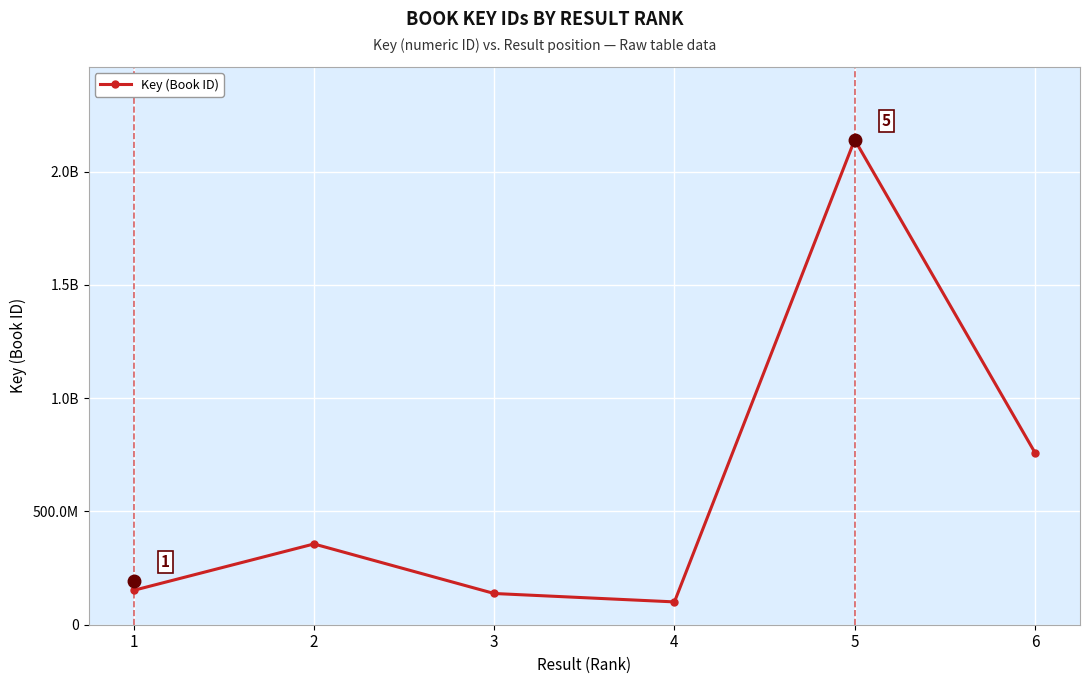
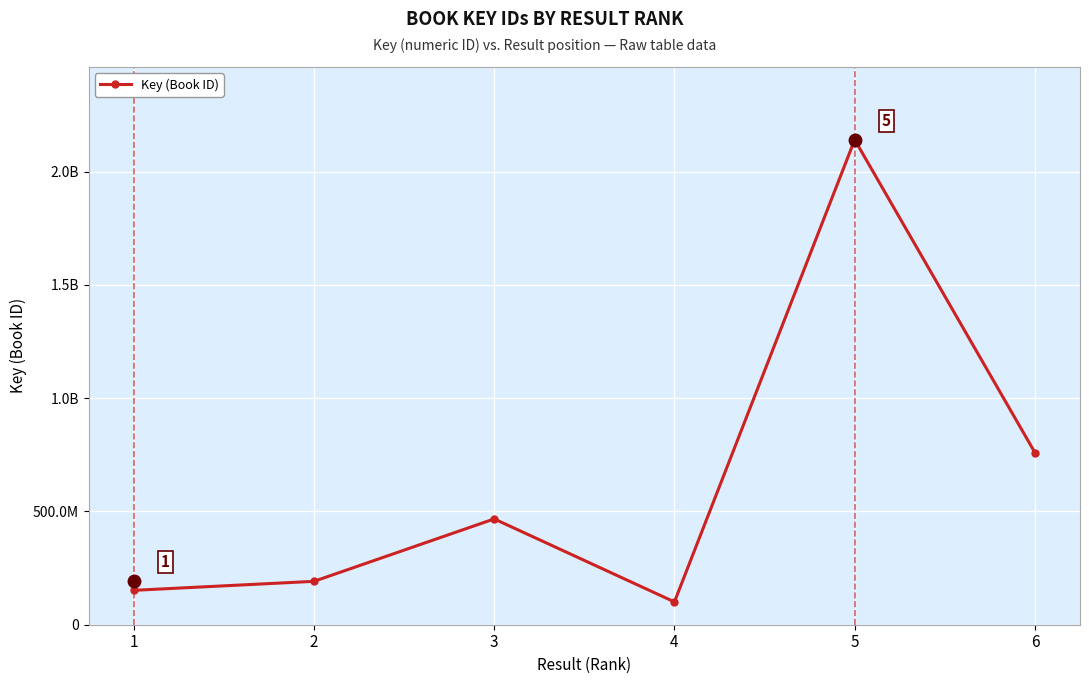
  {
    "Key (Book ID)": {
      "1": 150000000,
-     "2": 360000000,
-     "3": 140000000,
+     "2": 190000000,
+     "3": 470000000,
      "4": 100000000,
      "6": 760000000
    }
  }
